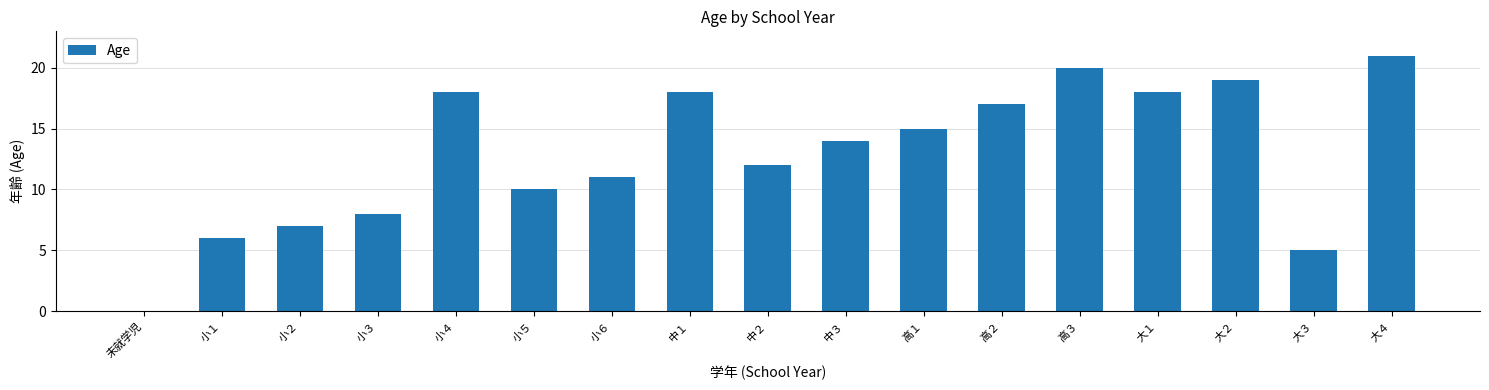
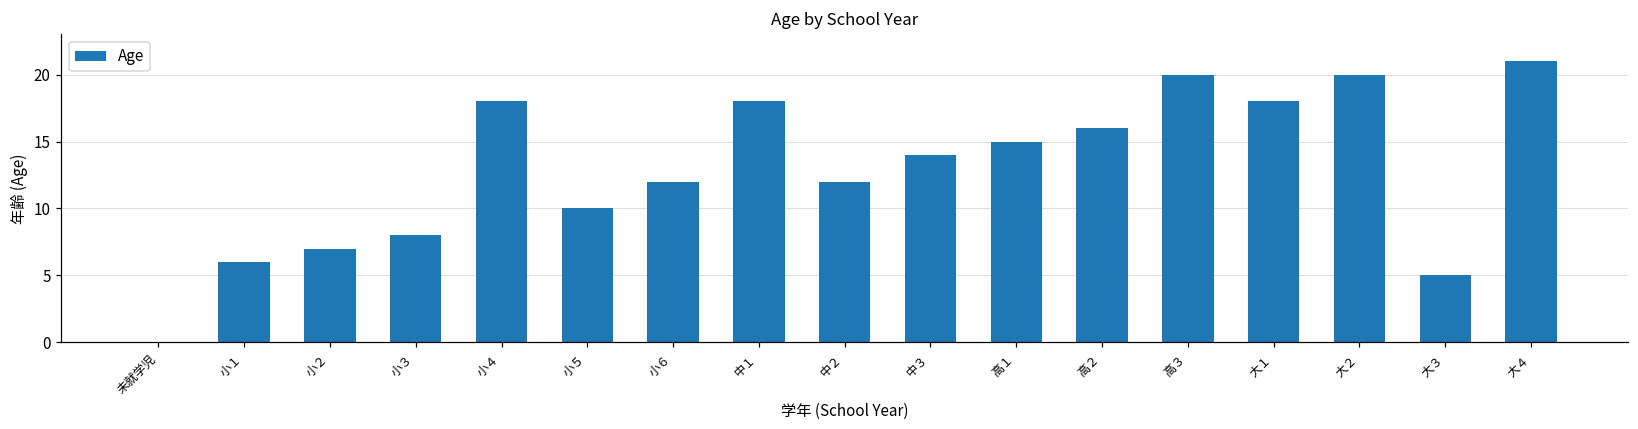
  {
    "未就学児": 0,
    "小１": 6,
    "小２": 7,
    "小３": 8,
    "小４": 18,
    "小５": 10,
-   "小６": 11,
+   "小６": 12,
    "中１": 18,
    "中２": 12,
    "中３": 14,
    "高１": 15,
-   "高２": 17,
+   "高２": 16,
    "高３": 20,
    "大１": 18,
-   "大２": 19,
+   "大２": 20,
    "大３": 5,
    "大４": 21
  }
